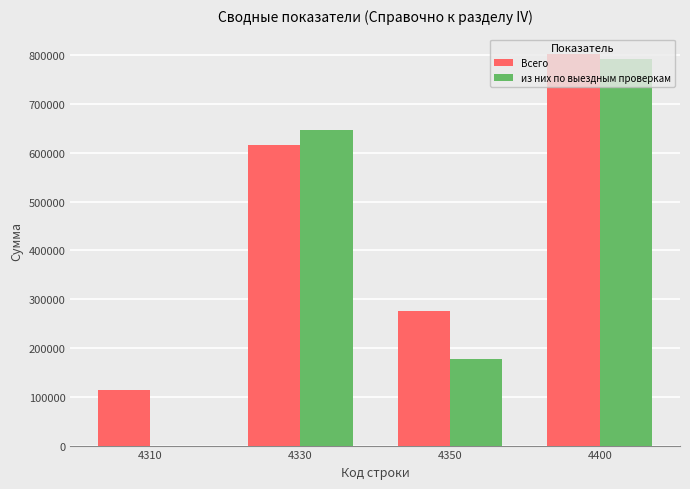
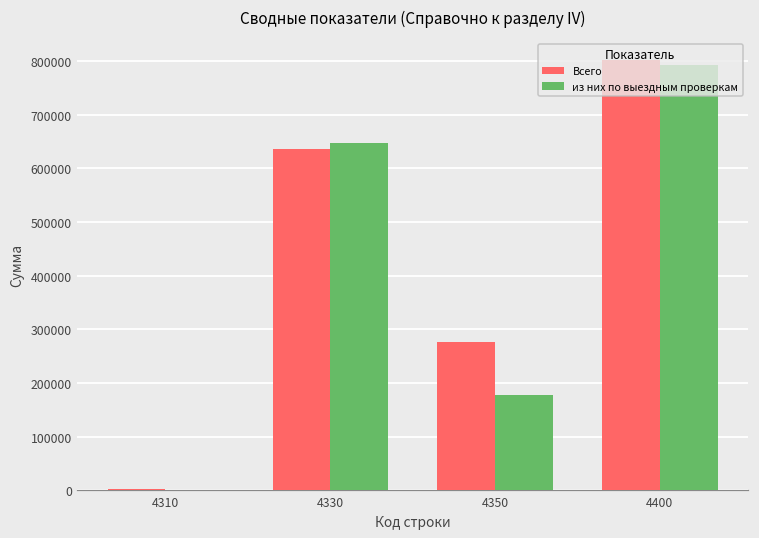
  {
    "Всего": {
-     "4310": 110000,
-     "4330": 620000,
+     "4310": 0,
+     "4330": 640000,
      "4350": 280000
    },
    "из них по выездным проверкам": {
      "4310": 0,
      "4330": 650000,
      "4350": 180000
    }
  }
